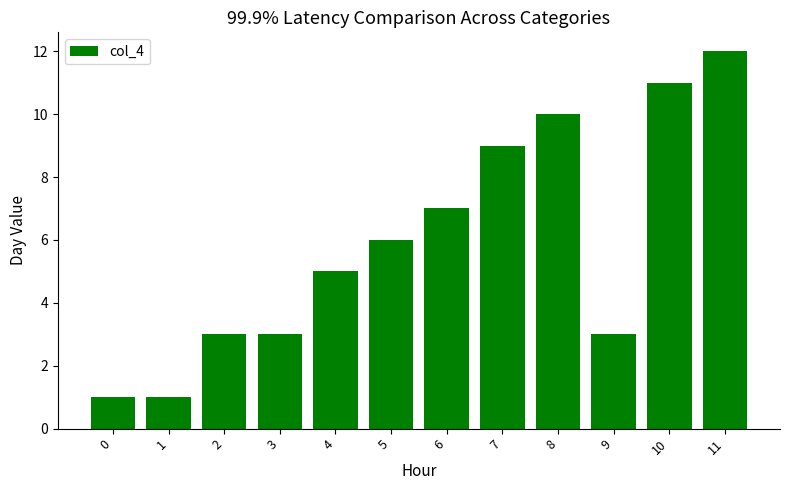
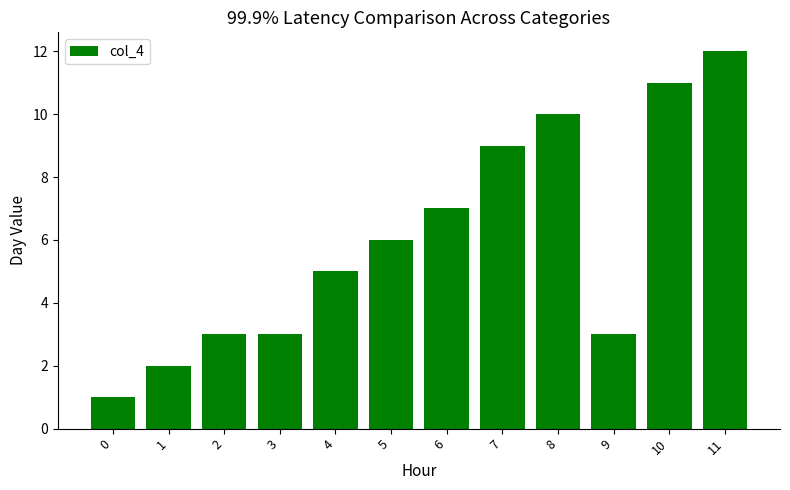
  {
    "0": 1,
-   "1": 1,
+   "1": 2,
    "2": 3,
    "3": 3,
    "4": 5,
    "5": 6,
    "6": 7,
    "7": 9,
    "8": 10,
    "9": 3,
    "10": 11,
    "11": 12
  }
